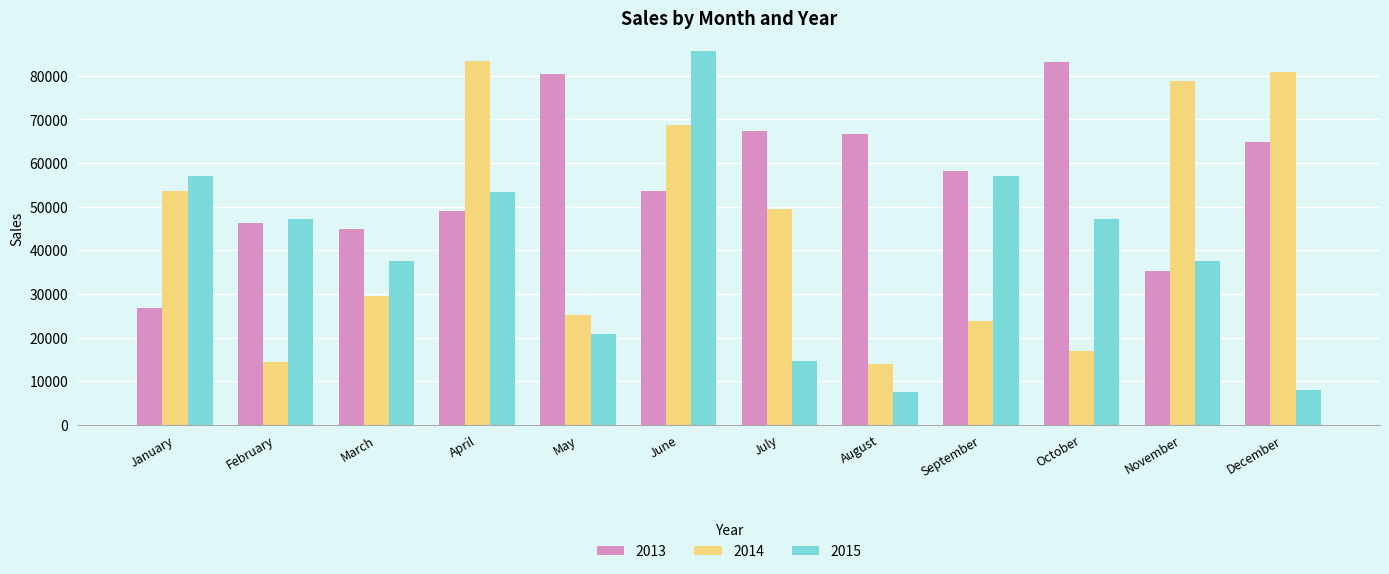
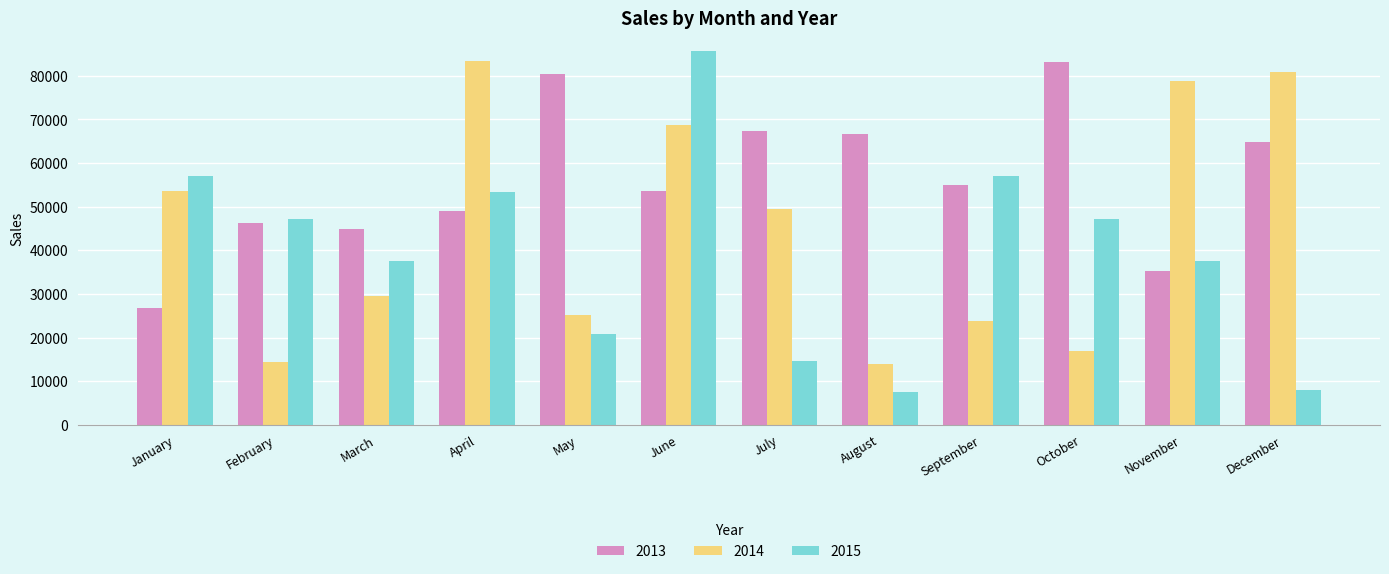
  {
    "2013": {
      "January": 27000,
      "February": 46000,
      "March": 45000,
      "April": 49000,
      "May": 80000,
      "June": 54000,
      "July": 67000,
      "August": 67000,
-     "September": 58000,
+     "September": 55000,
      "October": 83000,
      "November": 35000,
      "December": 65000
    },
    "2014": {
      "January": 54000,
      "February": 14000,
      "March": 30000,
      "April": 83000,
      "May": 25000,
      "June": 69000,
      "July": 50000,
      "August": 14000,
      "September": 24000,
      "October": 17000,
      "November": 79000,
      "December": 81000
    },
    "2015": {
      "January": 57000,
      "February": 47000,
      "March": 38000,
      "April": 53000,
      "May": 21000,
      "June": 86000,
      "July": 15000,
      "August": 7000,
      "September": 57000,
      "October": 47000,
      "November": 38000,
      "December": 8000
    }
  }
